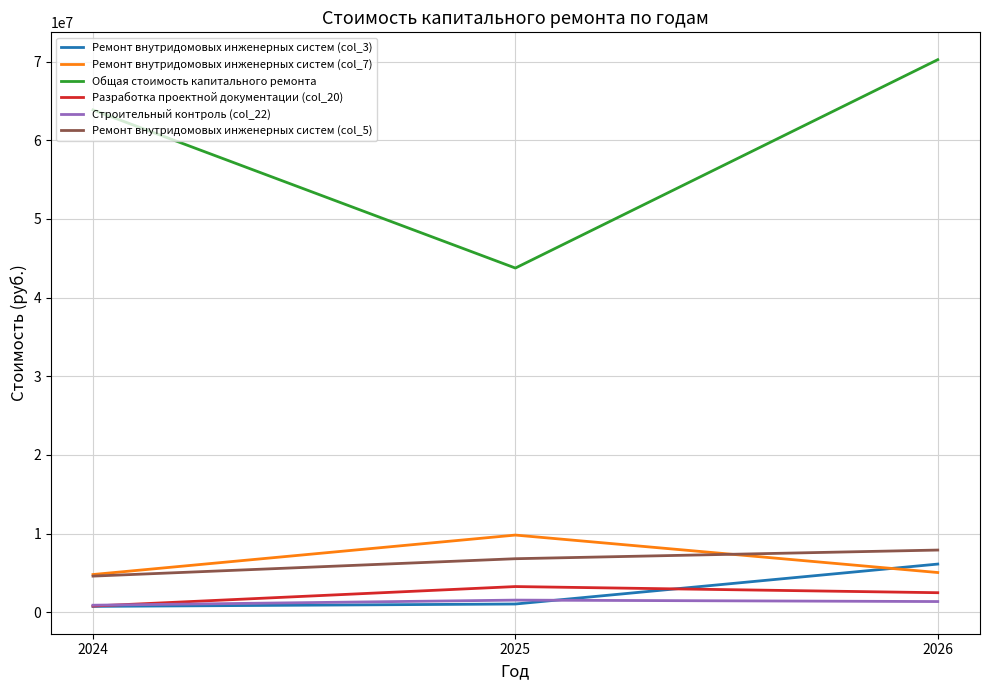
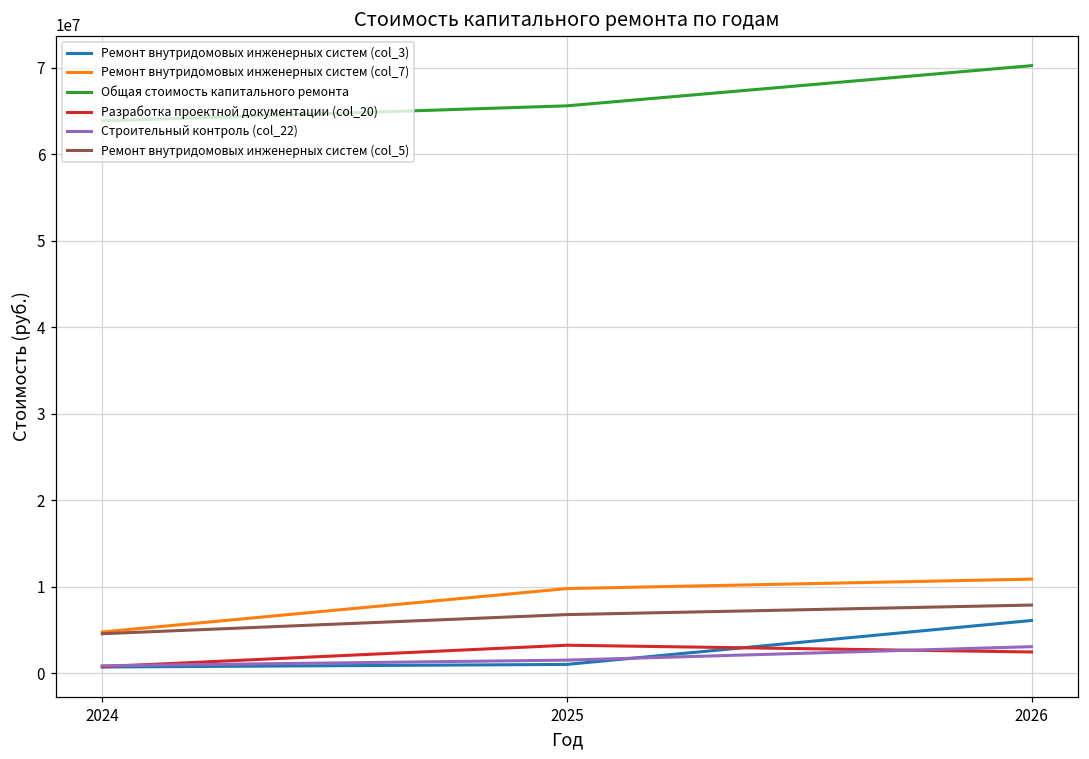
  {
    "Ремонт внутридомовых инженерных систем (col_3)": {
      "2025": 1000000,
      "2026": 6000000
    },
    "Ремонт внутридомовых инженерных систем (col_7)": {
      "2025": 10000000,
-     "2026": 5000000
+     "2026": 11000000
    },
    "Общая стоимость капитального ремонта": {
-     "2025": 44000000,
+     "2025": 66000000,
      "2026": 70000000
    },
    "Разработка проектной документации (col_20)": {
      "2025": 3000000,
      "2026": 2000000
    },
    "Строительный контроль (col_22)": {
      "2025": 2000000,
-     "2026": 1000000
+     "2026": 3000000
    },
    "Ремонт внутридомовых инженерных систем (col_5)": {
      "2025": 7000000,
      "2026": 8000000
    }
  }
